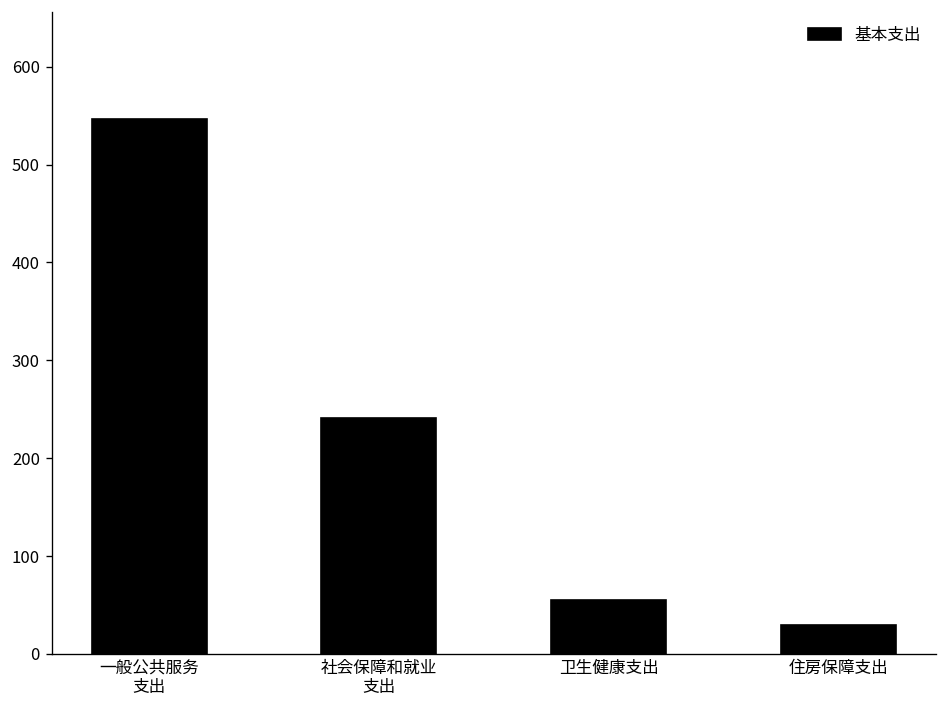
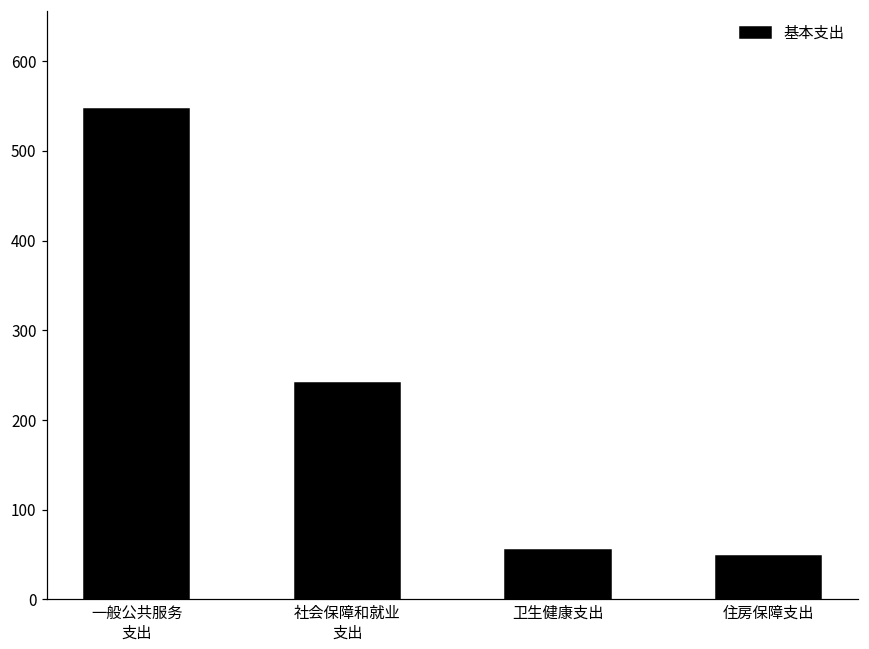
  {
    "一般公共服务 支出": 550,
    "社会保障和就业 支出": 240,
    "卫生健康支出": 60,
-   "住房保障支出": 30
+   "住房保障支出": 50
  }
